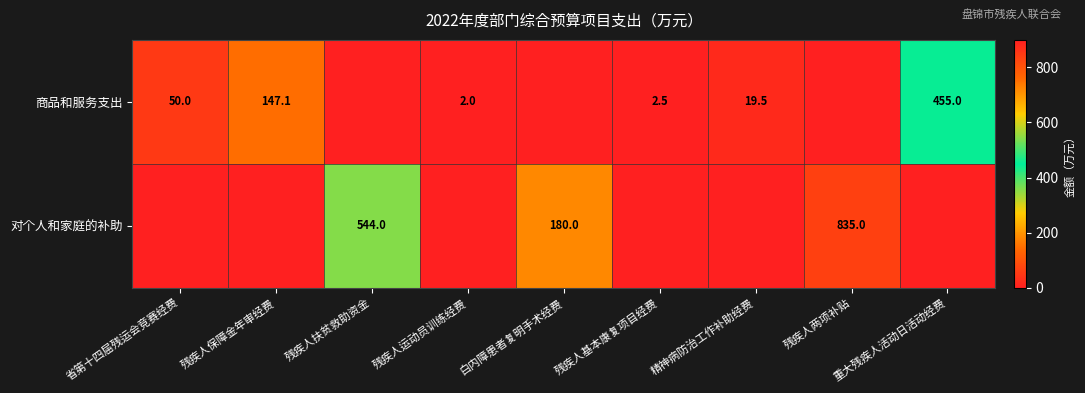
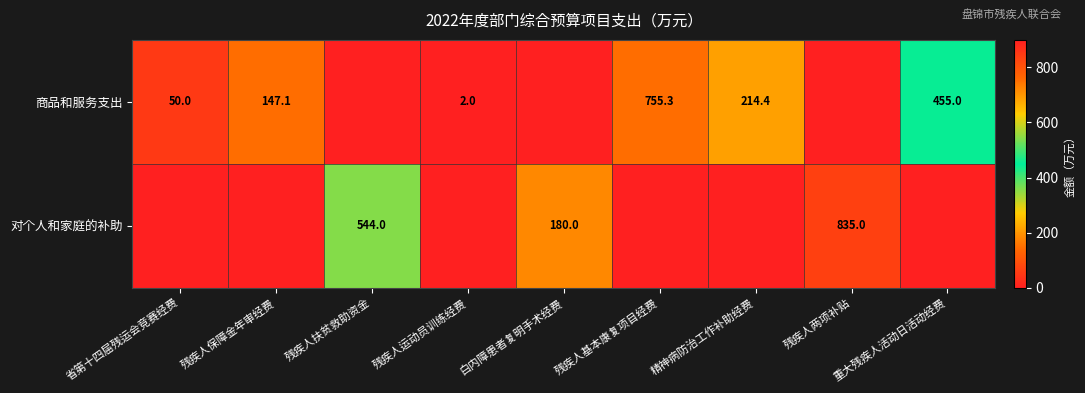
  {
    "商品和服务支出": {
      "省第十四届残运会竞赛经费": 50.0,
      "残疾人保障金年审经费": 147.1,
      "残疾人运动员训练经费": 2.0,
-     "残疾人基本康复项目经费": 2.5,
-     "精神病防治工作补助经费": 19.5,
+     "残疾人基本康复项目经费": 755.3,
+     "精神病防治工作补助经费": 214.4,
      "重大残疾人活动日活动经费": 455.0
    },
    "对个人和家庭的补助": {
      "残疾人扶贫救助资金": 544.0,
      "白内障患者复明手术经费": 180.0,
      "残疾人两项补贴": 835.0
    }
  }
